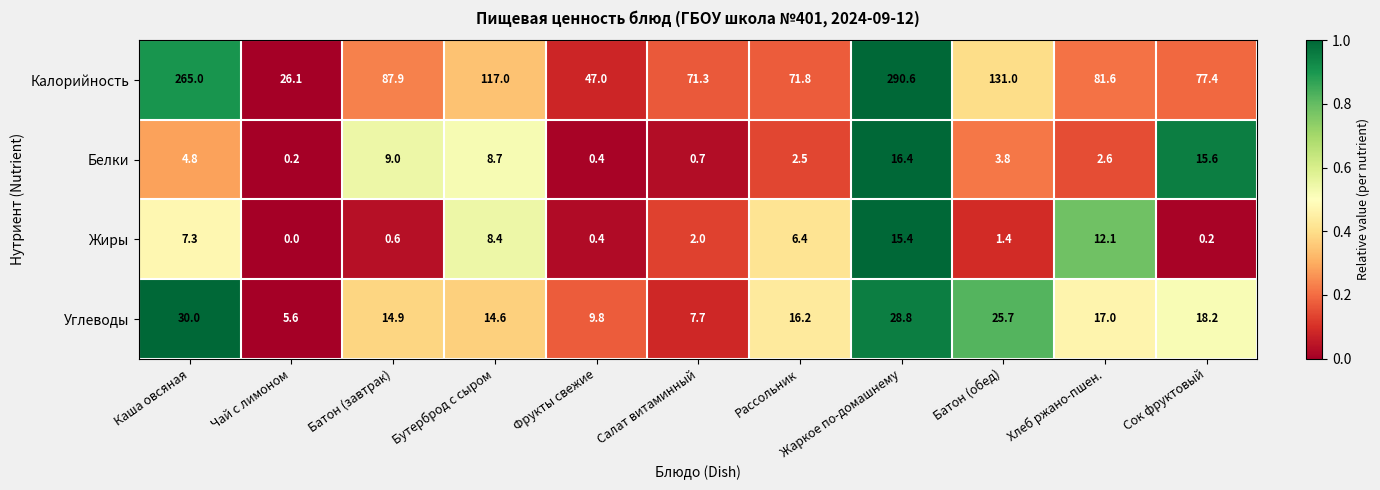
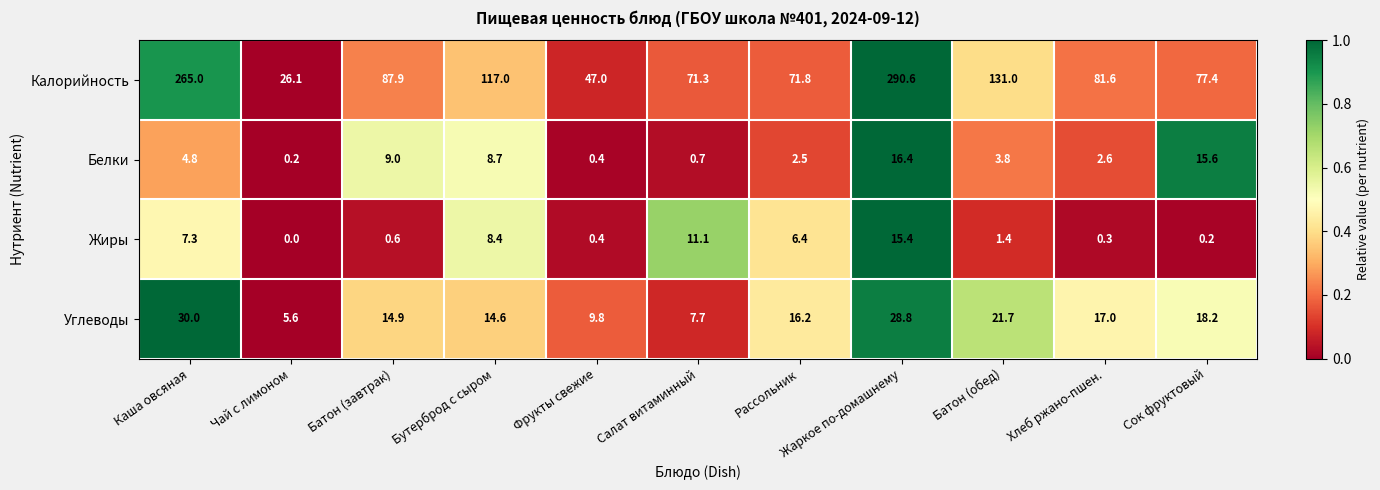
  {
    "Калорийность": {
      "Каша овсяная": 265.0,
      "Чай с лимоном": 26.1,
      "Батон (завтрак)": 87.9,
      "Бутерброд с сыром": 117.0,
      "Фрукты свежие": 47.0,
      "Салат витаминный": 71.3,
      "Рассольник": 71.8,
      "Жаркое по-домашнему": 290.6,
      "Батон (обед)": 131.0,
      "Хлеб ржано-пшен.": 81.6,
      "Сок фруктовый": 77.4
    },
    "Белки": {
      "Каша овсяная": 4.8,
      "Чай с лимоном": 0.2,
      "Батон (завтрак)": 9.0,
      "Бутерброд с сыром": 8.7,
      "Фрукты свежие": 0.4,
      "Салат витаминный": 0.7,
      "Рассольник": 2.5,
      "Жаркое по-домашнему": 16.4,
      "Батон (обед)": 3.8,
      "Хлеб ржано-пшен.": 2.6,
      "Сок фруктовый": 15.6
    },
    "Жиры": {
      "Каша овсяная": 7.3,
      "Чай с лимоном": 0.0,
      "Батон (завтрак)": 0.6,
      "Бутерброд с сыром": 8.4,
      "Фрукты свежие": 0.4,
-     "Салат витаминный": 2.0,
+     "Салат витаминный": 11.1,
      "Рассольник": 6.4,
      "Жаркое по-домашнему": 15.4,
      "Батон (обед)": 1.4,
-     "Хлеб ржано-пшен.": 12.1,
+     "Хлеб ржано-пшен.": 0.3,
      "Сок фруктовый": 0.2
    },
    "Углеводы": {
      "Каша овсяная": 30.0,
      "Чай с лимоном": 5.6,
      "Батон (завтрак)": 14.9,
      "Бутерброд с сыром": 14.6,
      "Фрукты свежие": 9.8,
      "Салат витаминный": 7.7,
      "Рассольник": 16.2,
      "Жаркое по-домашнему": 28.8,
-     "Батон (обед)": 25.7,
+     "Батон (обед)": 21.7,
      "Хлеб ржано-пшен.": 17.0,
      "Сок фруктовый": 18.2
    }
  }
